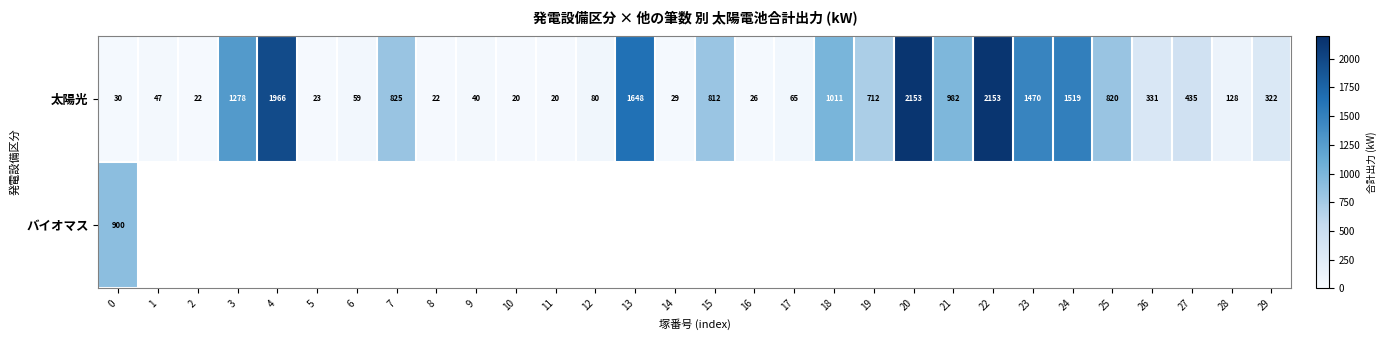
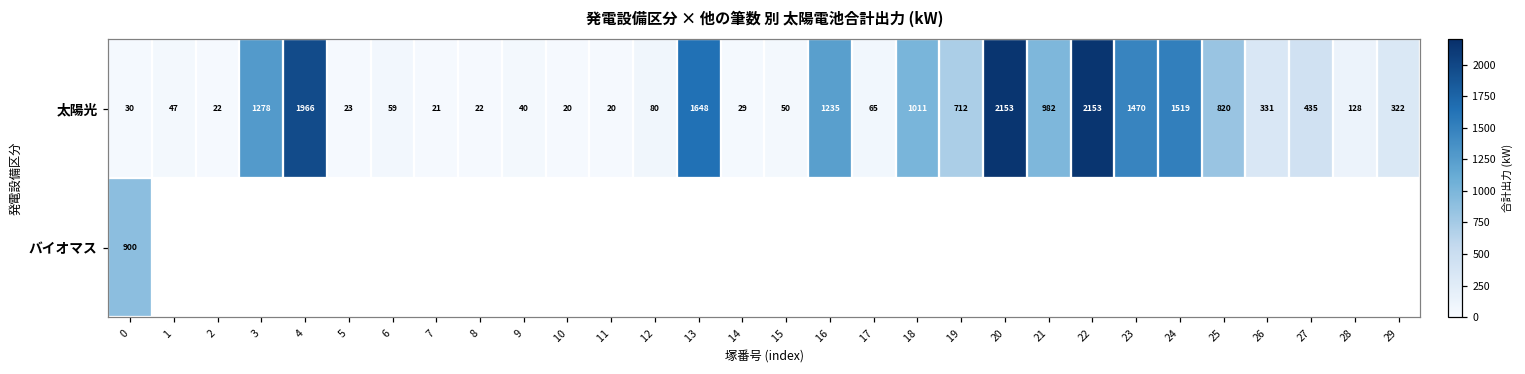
  {
    "太陽光": {
      "0": 30,
      "1": 47,
      "2": 22,
      "3": 1278,
      "4": 1966,
      "5": 23,
      "6": 59,
-     "7": 825,
+     "7": 21,
      "8": 22,
      "9": 40,
      "10": 20,
      "11": 20,
      "12": 80,
      "13": 1648,
      "14": 29,
-     "15": 812,
-     "16": 26,
+     "15": 50,
+     "16": 1235,
      "17": 65,
      "18": 1011,
      "19": 712,
      "20": 2153,
      "21": 982,
      "22": 2153,
      "23": 1470,
      "24": 1519,
      "25": 820,
      "26": 331,
      "27": 435,
      "28": 128,
      "29": 322
    },
    "バイオマス": {
      "0": 900
    }
  }
